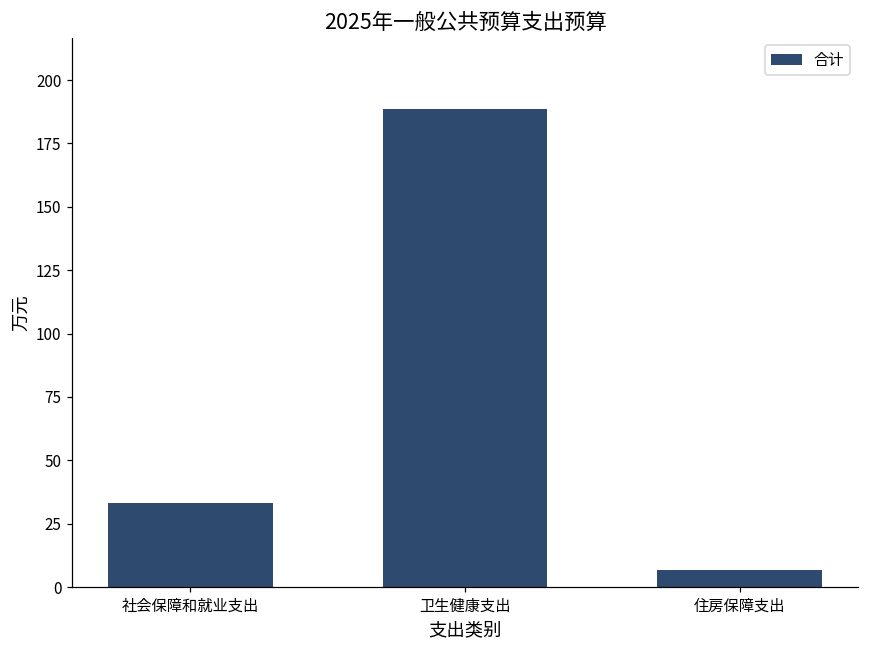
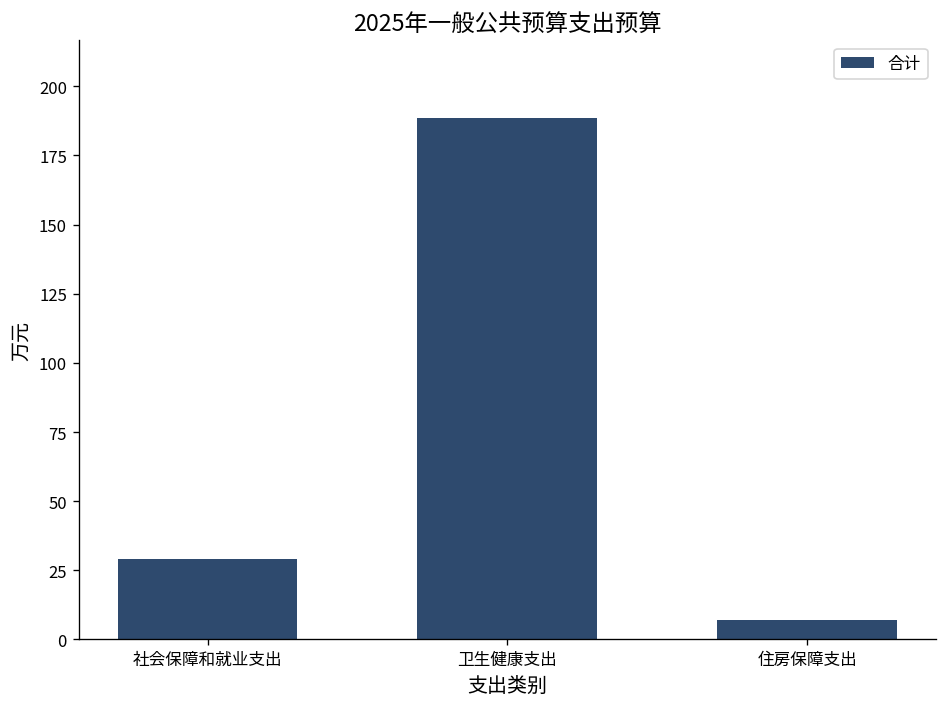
  {
-   "社会保障和就业支出": 33,
+   "社会保障和就业支出": 29,
    "卫生健康支出": 188,
    "住房保障支出": 7
  }
